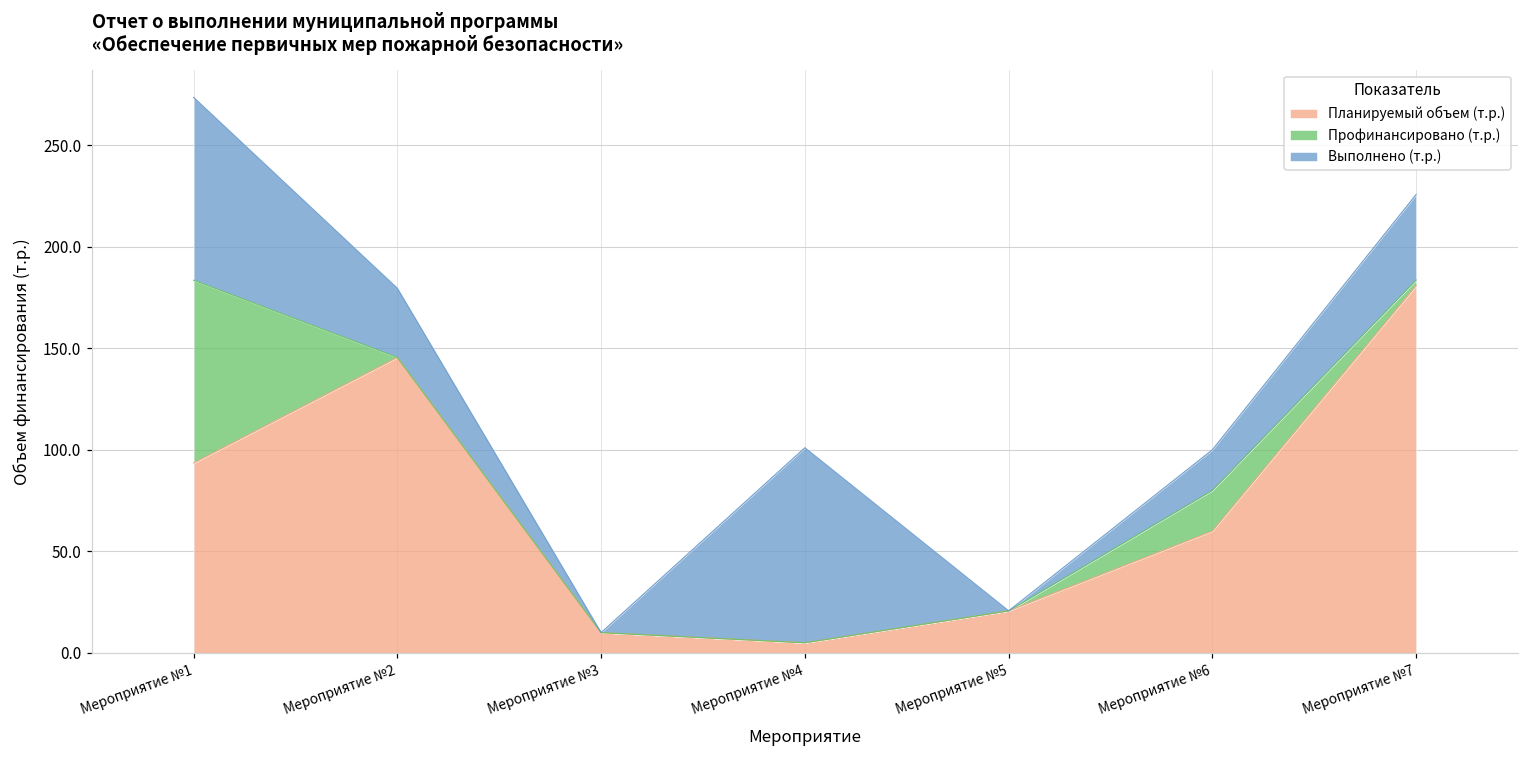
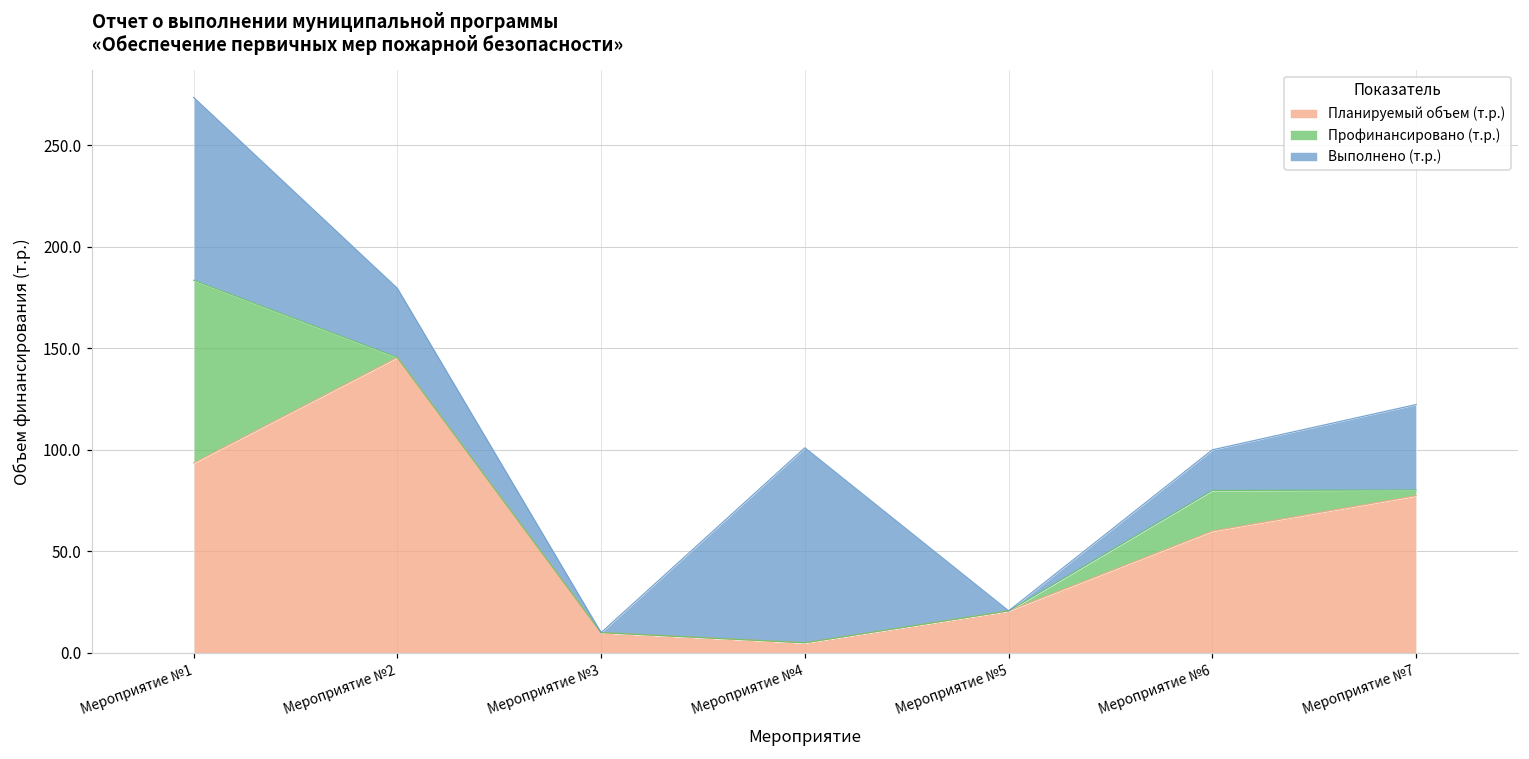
  {
    "Планируемый объем (т.р.)": {
      "Мероприятие №1": 94,
      "Мероприятие №6": 60,
-     "Мероприятие №7": 181
+     "Мероприятие №7": 77
    },
    "Профинансировано (т.р.)": {
      "Мероприятие №1": 90,
      "Мероприятие №6": 20,
      "Мероприятие №7": 3
    },
    "Выполнено (т.р.)": {
      "Мероприятие №1": 90,
      "Мероприятие №2": 34,
      "Мероприятие №4": 96,
      "Мероприятие №6": 20,
      "Мероприятие №7": 42
    }
  }
